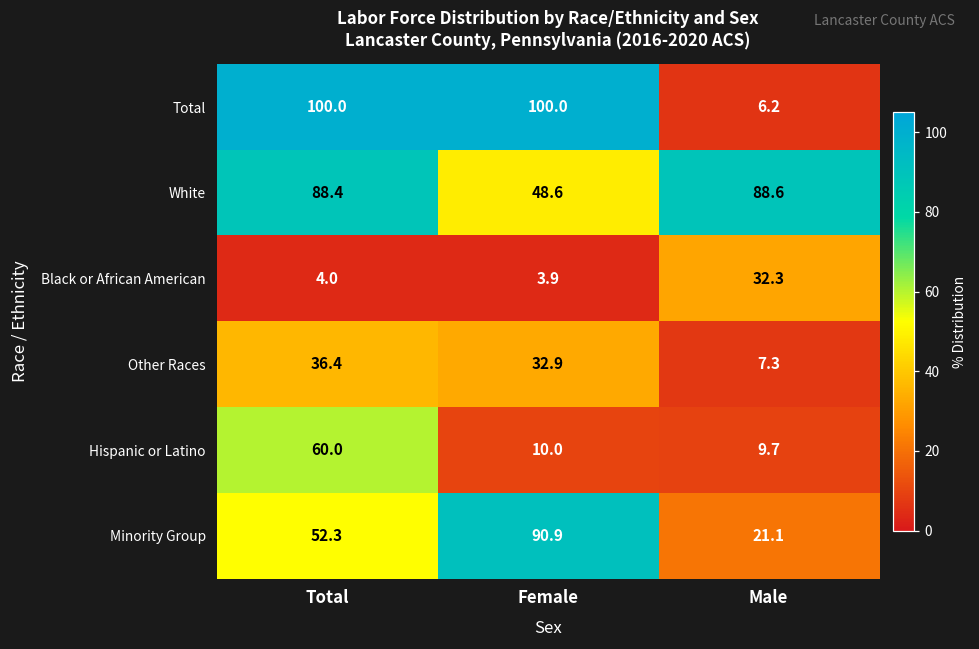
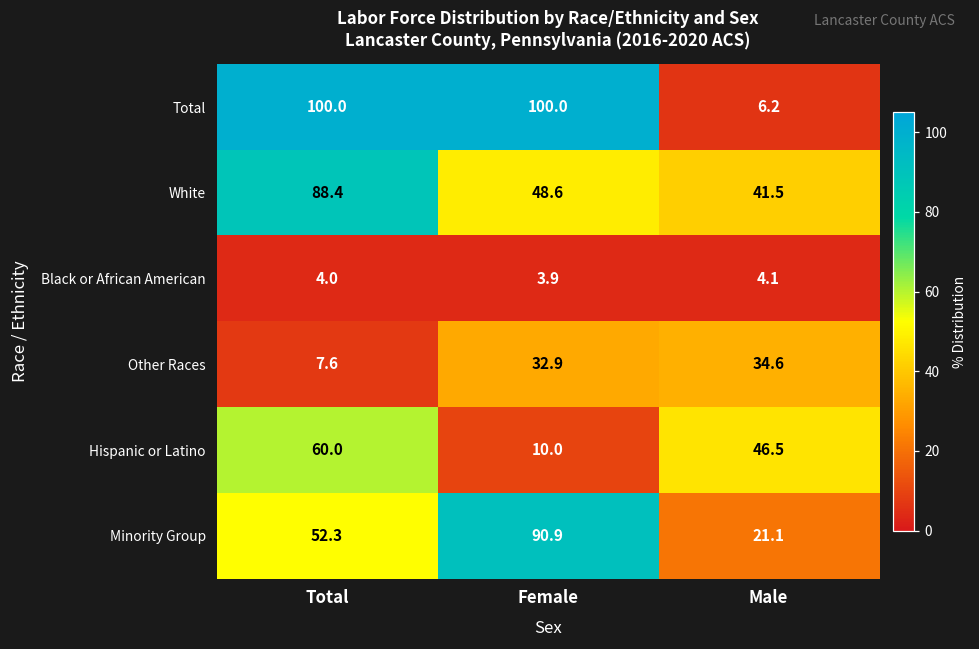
  {
    "Total": {
      "Total": 100.0,
      "Female": 100.0,
      "Male": 6.2
    },
    "White": {
      "Total": 88.4,
      "Female": 48.6,
-     "Male": 88.6
+     "Male": 41.5
    },
    "Black or African American": {
      "Total": 4.0,
      "Female": 3.9,
-     "Male": 32.3
+     "Male": 4.1
    },
    "Other Races": {
-     "Total": 36.4,
+     "Total": 7.6,
      "Female": 32.9,
-     "Male": 7.3
+     "Male": 34.6
    },
    "Hispanic or Latino": {
      "Total": 60.0,
      "Female": 10.0,
-     "Male": 9.7
+     "Male": 46.5
    },
    "Minority Group": {
      "Total": 52.3,
      "Female": 90.9,
      "Male": 21.1
    }
  }
